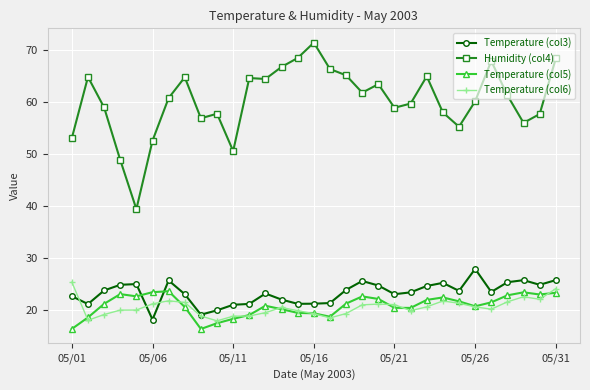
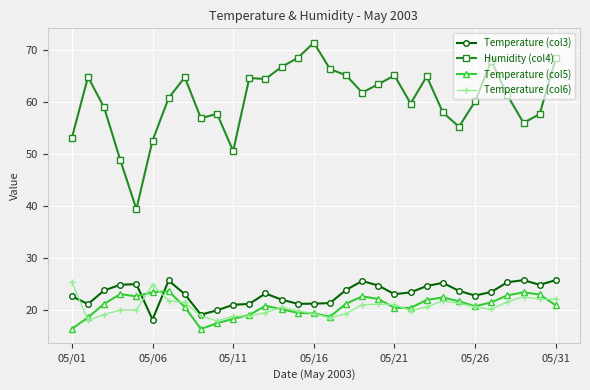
  {
    "Temperature (col3)": {
      "05/01": 23,
      "05/06": 18,
      "05/11": 21,
      "05/16": 21,
      "05/21": 23,
-     "05/26": 28,
+     "05/26": 23,
      "05/31": 26
    },
    "Humidity (col4)": {
      "05/01": 53,
      "05/06": 53,
      "05/11": 51,
      "05/16": 71,
-     "05/21": 59,
+     "05/21": 65,
      "05/26": 60
    },
    "Temperature (col5)": {
      "05/01": 16,
      "05/06": 23,
      "05/11": 18,
      "05/21": 20,
-     "05/31": 23
+     "05/31": 21
    },
    "Temperature (col6)": {
      "05/01": 25,
-     "05/06": 21,
+     "05/06": 25,
      "05/11": 19,
      "05/21": 21,
-     "05/31": 24
+     "05/31": 22
    }
  }
